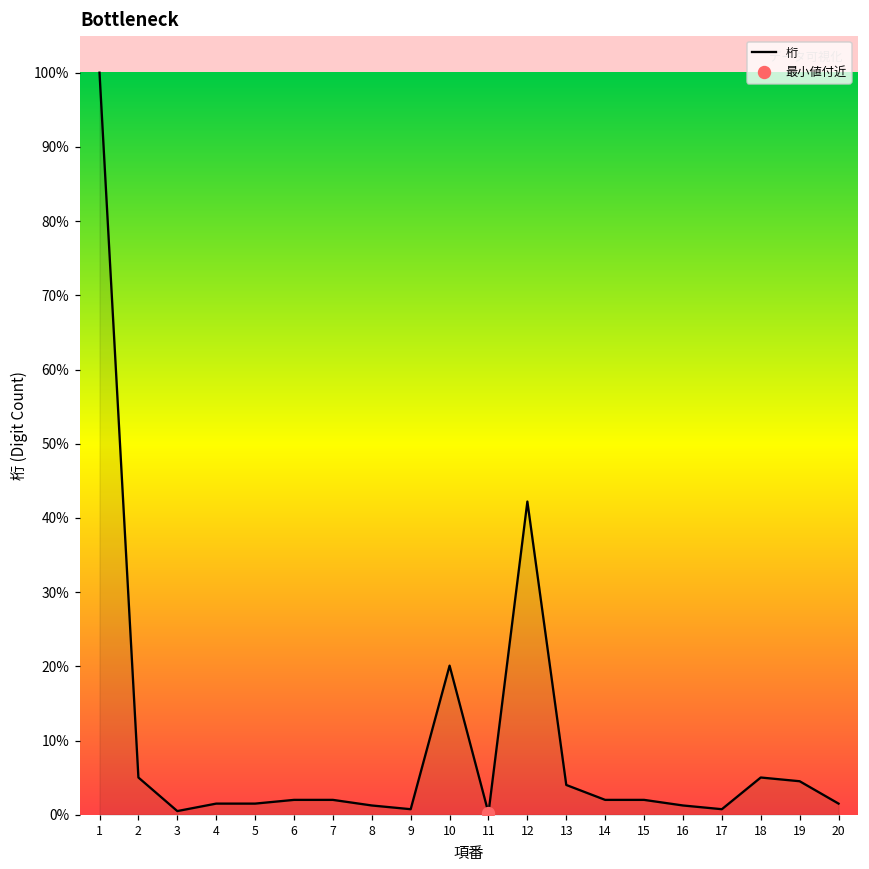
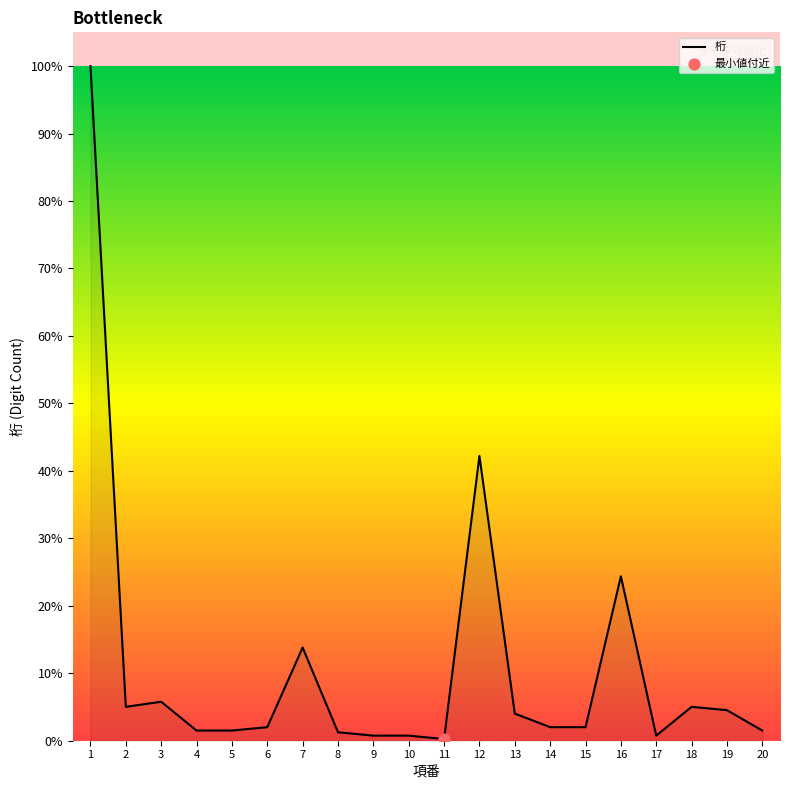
  {
    "桁": {
      "1": "100%",
      "2": "5%",
-     "3": "1%",
+     "3": "6%",
      "4": "2%",
      "5": "2%",
      "6": "2%",
-     "7": "2%",
+     "7": "14%",
      "8": "1%",
      "9": "1%",
-     "10": "20%",
+     "10": "1%",
      "12": "42%",
      "13": "4%",
      "14": "2%",
      "15": "2%",
-     "16": "1%",
+     "16": "24%",
      "17": "1%",
      "18": "5%",
      "19": "5%",
      "20": "2%"
    }
  }
